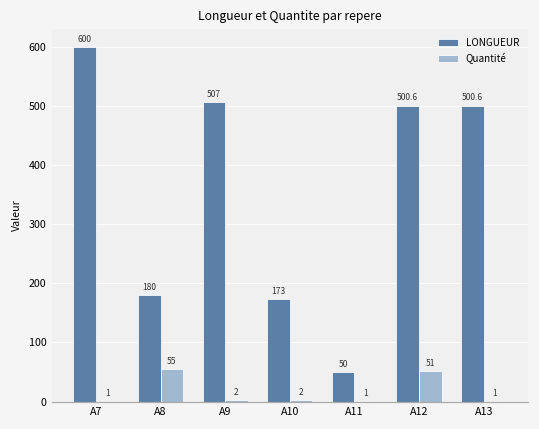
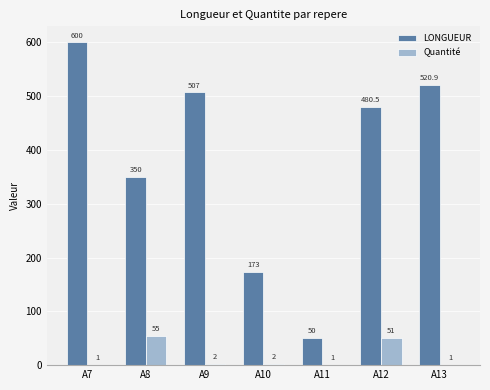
  {
    "LONGUEUR": {
      "A7": 600,
-     "A8": 180,
+     "A8": 350,
      "A9": 507,
      "A10": 173,
      "A11": 50,
-     "A12": 500.6,
-     "A13": 500.6
+     "A12": 480.5,
+     "A13": 520.9
    },
    "Quantité": {
      "A7": 1,
      "A8": 55,
      "A9": 2,
      "A10": 2,
      "A11": 1,
      "A12": 51,
      "A13": 1
    }
  }
